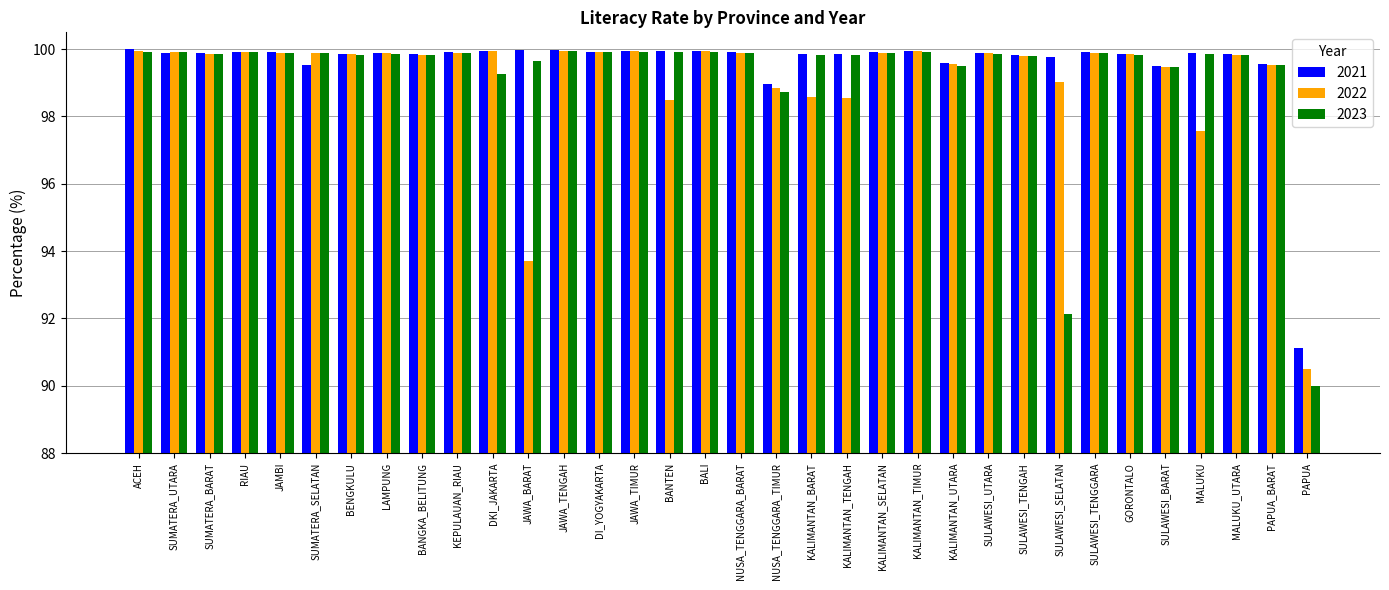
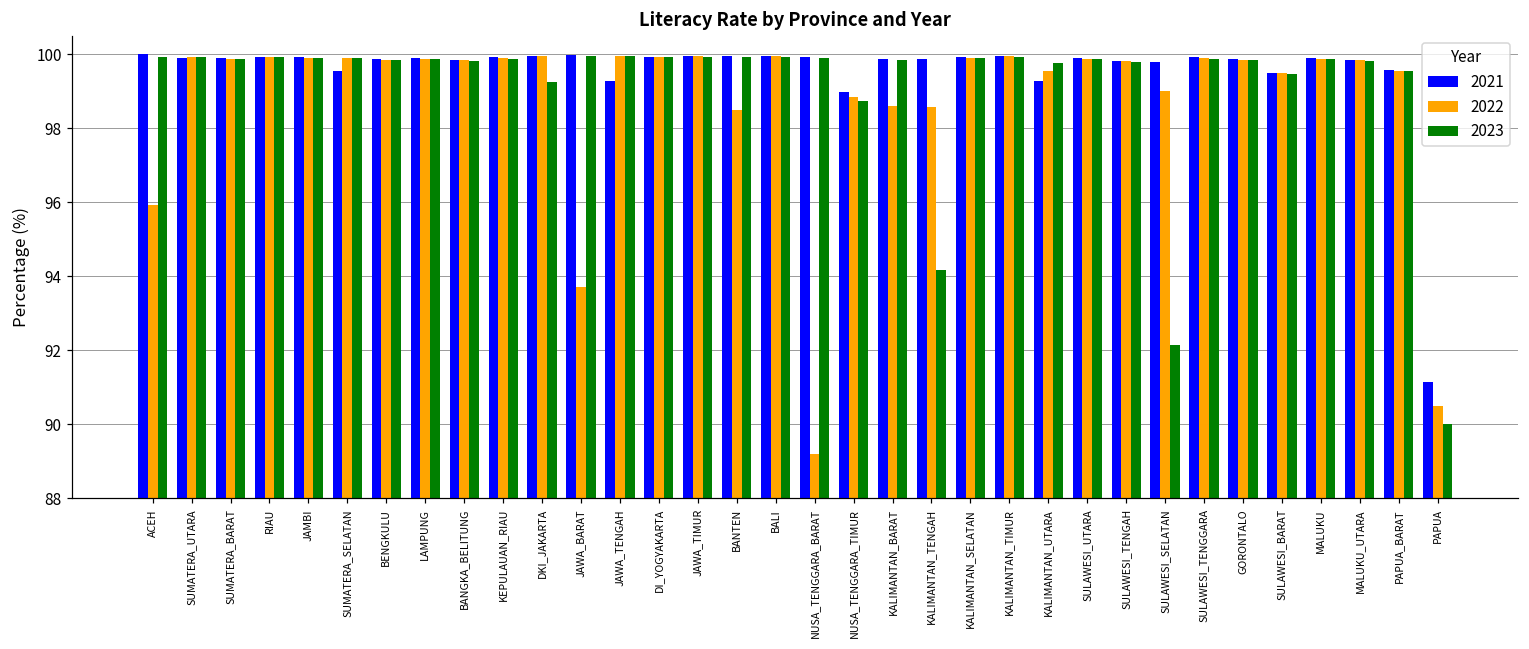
  {
    "2021": {
      "ACEH": 100.0,
      "SUMATERA_UTARA": 99.9,
      "SUMATERA_BARAT": 99.9,
      "RIAU": 99.9,
      "JAMBI": 99.9,
      "SUMATERA_SELATAN": 99.5,
      "BENGKULU": 99.9,
      "LAMPUNG": 99.9,
      "BANGKA_BELITUNG": 99.9,
      "KEPULAUAN_RIAU": 99.9,
      "DKI_JAKARTA": 100.0,
      "JAWA_BARAT": 100.0,
-     "JAWA_TENGAH": 100.0,
+     "JAWA_TENGAH": 99.3,
      "DI_YOGYAKARTA": 99.9,
      "JAWA_TIMUR": 100.0,
      "BANTEN": 99.9,
      "BALI": 100.0,
      "NUSA_TENGGARA_BARAT": 99.9,
      "NUSA_TENGGARA_TIMUR": 99.0,
      "KALIMANTAN_BARAT": 99.9,
      "KALIMANTAN_TENGAH": 99.9,
      "KALIMANTAN_SELATAN": 99.9,
      "KALIMANTAN_TIMUR": 100.0,
-     "KALIMANTAN_UTARA": 99.6,
+     "KALIMANTAN_UTARA": 99.3,
      "SULAWESI_UTARA": 99.9,
      "SULAWESI_TENGAH": 99.8,
      "SULAWESI_SELATAN": 99.8,
      "SULAWESI_TENGGARA": 99.9,
      "GORONTALO": 99.9,
      "SULAWESI_BARAT": 99.5,
      "MALUKU": 99.9,
      "MALUKU_UTARA": 99.9,
      "PAPUA_BARAT": 99.6,
      "PAPUA": 91.1
    },
    "2022": {
-     "ACEH": 99.9,
+     "ACEH": 95.9,
      "SUMATERA_UTARA": 99.9,
      "SUMATERA_BARAT": 99.9,
      "RIAU": 99.9,
      "JAMBI": 99.9,
      "SUMATERA_SELATAN": 99.9,
      "BENGKULU": 99.9,
      "LAMPUNG": 99.9,
      "BANGKA_BELITUNG": 99.8,
      "KEPULAUAN_RIAU": 99.9,
      "DKI_JAKARTA": 99.9,
      "JAWA_BARAT": 93.7,
      "JAWA_TENGAH": 100.0,
      "DI_YOGYAKARTA": 99.9,
      "JAWA_TIMUR": 99.9,
      "BANTEN": 98.5,
      "BALI": 99.9,
-     "NUSA_TENGGARA_BARAT": 99.9,
+     "NUSA_TENGGARA_BARAT": 89.2,
      "NUSA_TENGGARA_TIMUR": 98.9,
      "KALIMANTAN_BARAT": 98.6,
      "KALIMANTAN_TENGAH": 98.6,
      "KALIMANTAN_SELATAN": 99.9,
      "KALIMANTAN_TIMUR": 99.9,
      "KALIMANTAN_UTARA": 99.6,
      "SULAWESI_UTARA": 99.9,
      "SULAWESI_TENGAH": 99.8,
      "SULAWESI_SELATAN": 99.0,
      "SULAWESI_TENGGARA": 99.9,
      "GORONTALO": 99.9,
      "SULAWESI_BARAT": 99.5,
-     "MALUKU": 97.6,
+     "MALUKU": 99.9,
      "MALUKU_UTARA": 99.8,
      "PAPUA_BARAT": 99.5,
      "PAPUA": 90.5
    },
    "2023": {
      "ACEH": 99.9,
      "SUMATERA_UTARA": 99.9,
      "SUMATERA_BARAT": 99.9,
      "RIAU": 99.9,
      "JAMBI": 99.9,
      "SUMATERA_SELATAN": 99.9,
      "BENGKULU": 99.8,
      "LAMPUNG": 99.9,
      "BANGKA_BELITUNG": 99.8,
      "KEPULAUAN_RIAU": 99.9,
      "DKI_JAKARTA": 99.3,
-     "JAWA_BARAT": 99.6,
+     "JAWA_BARAT": 100.0,
      "JAWA_TENGAH": 100.0,
      "DI_YOGYAKARTA": 99.9,
      "JAWA_TIMUR": 99.9,
      "BANTEN": 99.9,
      "BALI": 99.9,
      "NUSA_TENGGARA_BARAT": 99.9,
      "NUSA_TENGGARA_TIMUR": 98.7,
      "KALIMANTAN_BARAT": 99.8,
-     "KALIMANTAN_TENGAH": 99.8,
+     "KALIMANTAN_TENGAH": 94.2,
      "KALIMANTAN_SELATAN": 99.9,
      "KALIMANTAN_TIMUR": 99.9,
-     "KALIMANTAN_UTARA": 99.5,
+     "KALIMANTAN_UTARA": 99.8,
      "SULAWESI_UTARA": 99.9,
      "SULAWESI_TENGAH": 99.8,
      "SULAWESI_SELATAN": 92.1,
      "SULAWESI_TENGGARA": 99.9,
      "GORONTALO": 99.8,
      "SULAWESI_BARAT": 99.5,
      "MALUKU": 99.9,
      "MALUKU_UTARA": 99.8,
      "PAPUA_BARAT": 99.5,
      "PAPUA": 90.0
    }
  }
